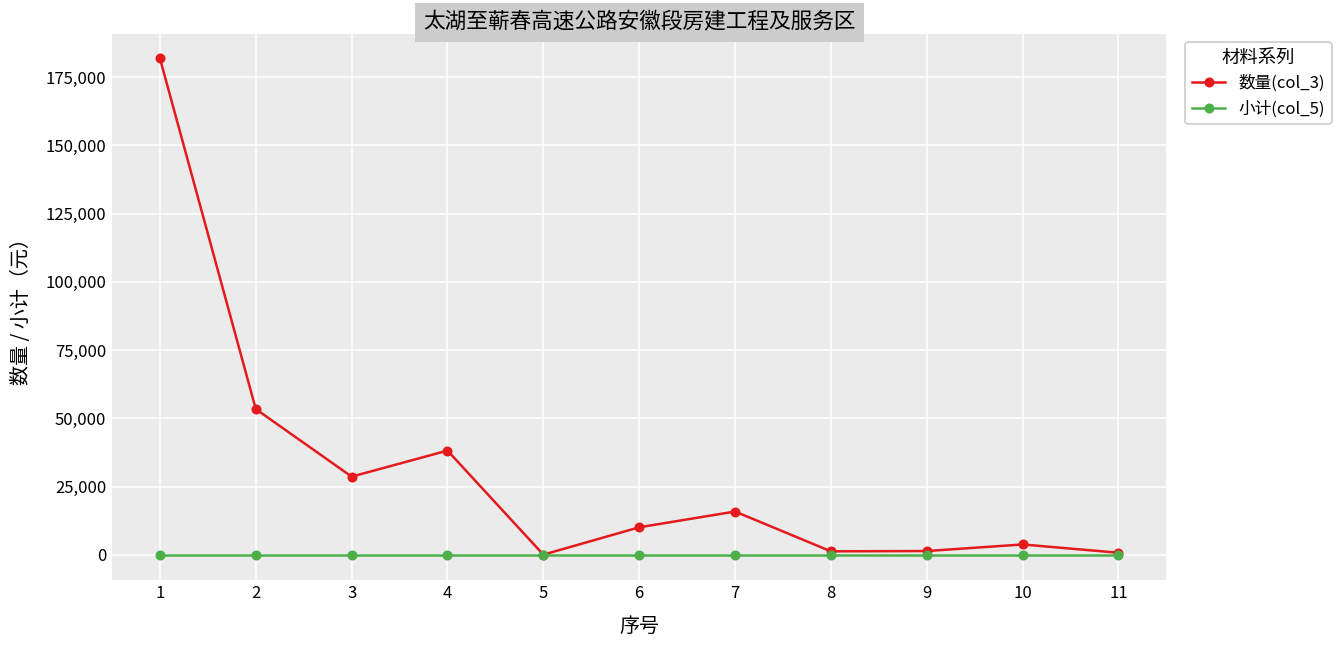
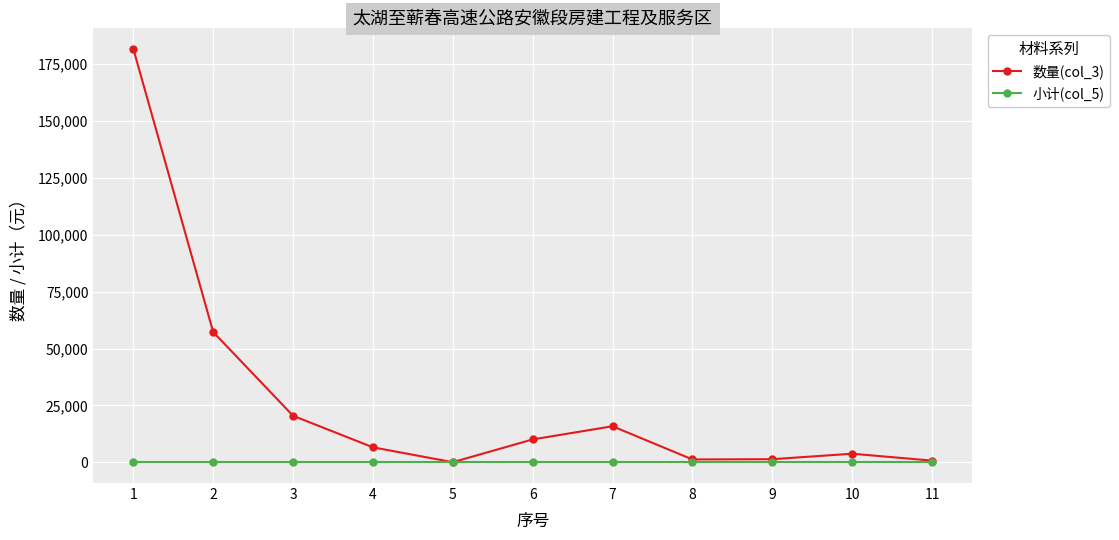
  {
    "数量(col_3)": {
      "1": "182,000",
-     "2": "53,000",
-     "3": "29,000",
-     "4": "38,000",
+     "2": "57,000",
+     "3": "20,000",
+     "4": "7,000",
      "6": "10,000",
      "7": "16,000",
      "8": "1,000",
      "9": "1,000",
      "10": "4,000"
    },
    "小计(col_5)": {
      "1": "0",
      "2": "0",
      "3": "0",
      "4": "0",
      "6": "0",
      "7": "0",
      "8": "0",
      "9": "0",
      "10": "0"
    }
  }
